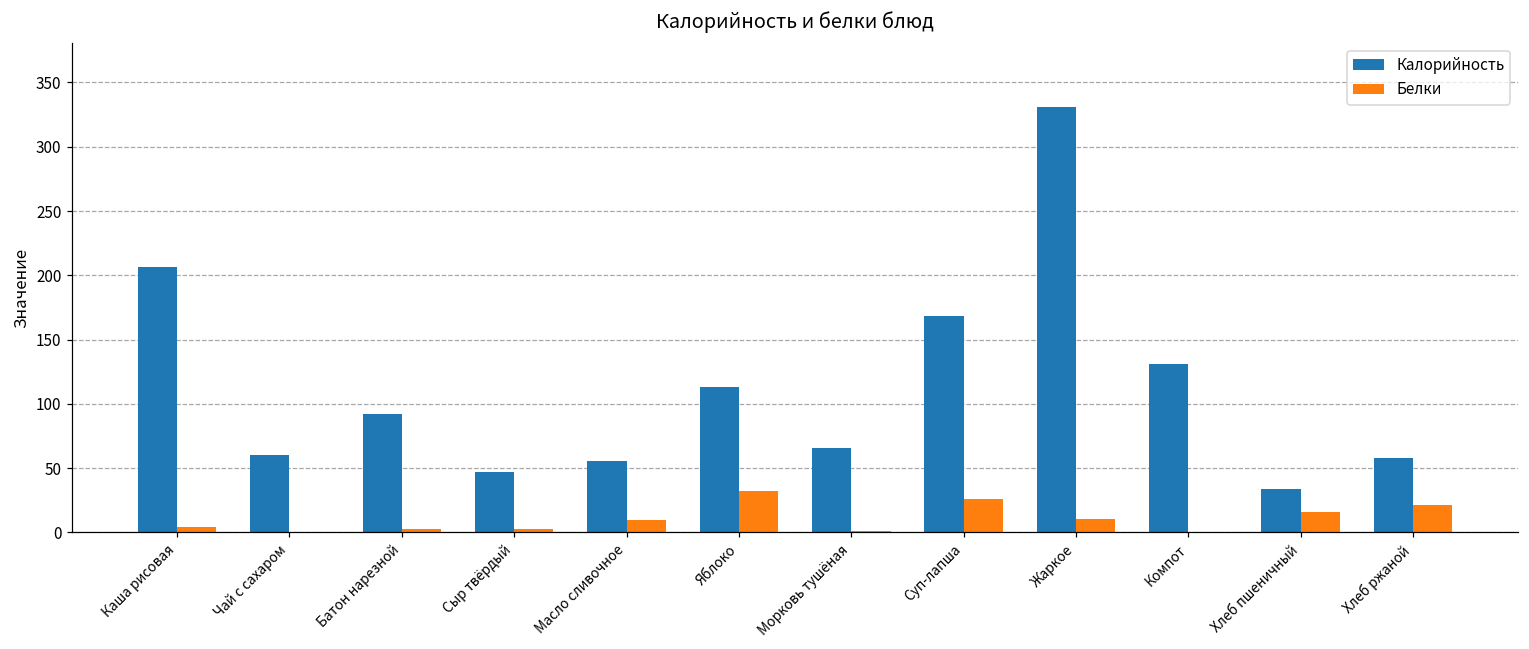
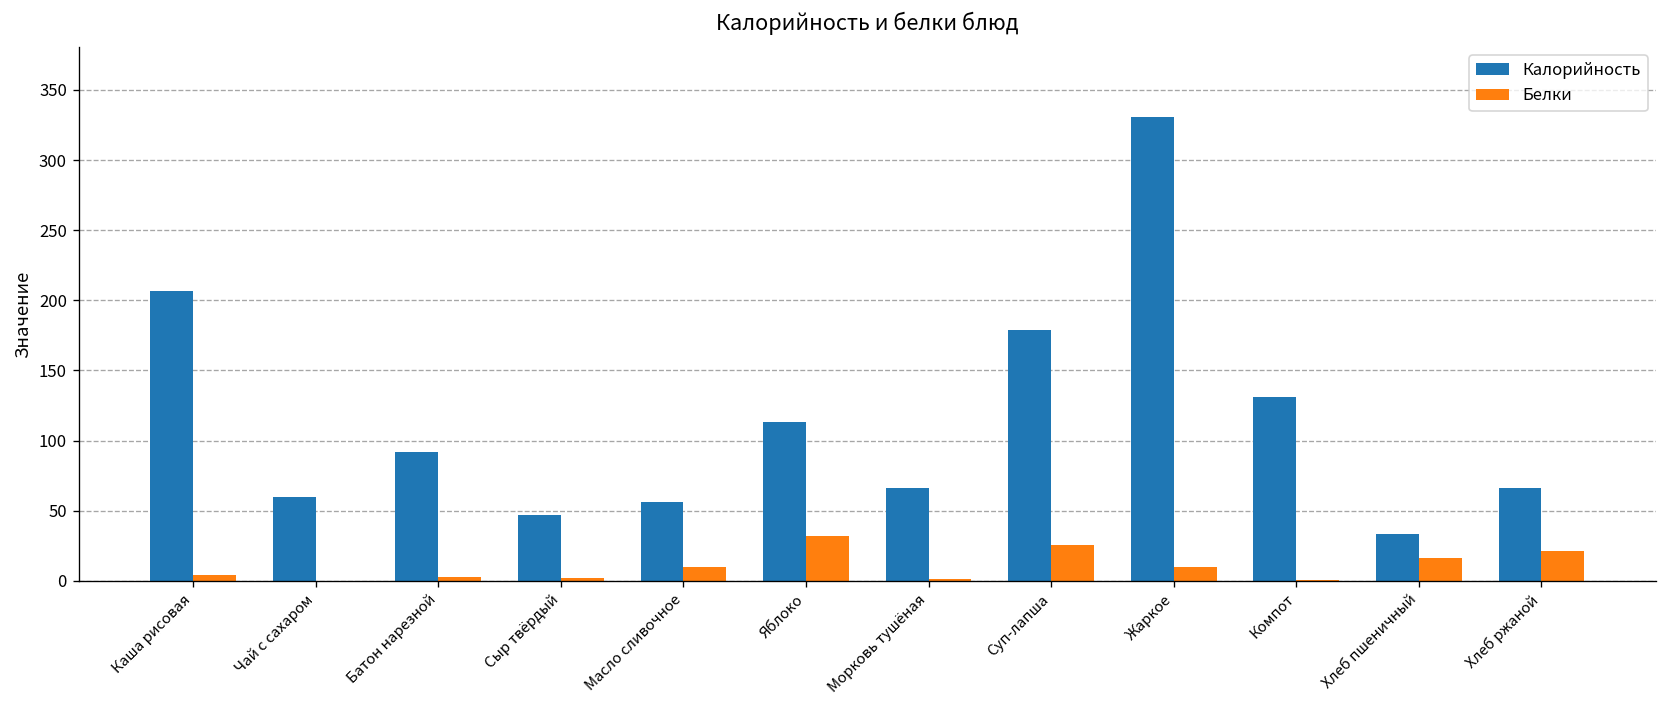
  {
    "Калорийность": {
      "Каша рисовая": 206,
      "Чай с сахаром": 60,
      "Батон нарезной": 92,
      "Сыр твёрдый": 47,
      "Масло сливочное": 56,
      "Яблоко": 113,
      "Морковь тушёная": 66,
-     "Суп-лапша": 168,
+     "Суп-лапша": 179,
      "Жаркое": 331,
      "Компот": 131,
      "Хлеб пшеничный": 34,
-     "Хлеб ржаной": 58
+     "Хлеб ржаной": 66
    },
    "Белки": {
      "Каша рисовая": 4,
      "Батон нарезной": 3,
      "Сыр твёрдый": 2,
      "Масло сливочное": 10,
      "Яблоко": 32,
      "Суп-лапша": 26,
      "Жаркое": 10,
      "Хлеб пшеничный": 16,
      "Хлеб ржаной": 21
    }
  }
